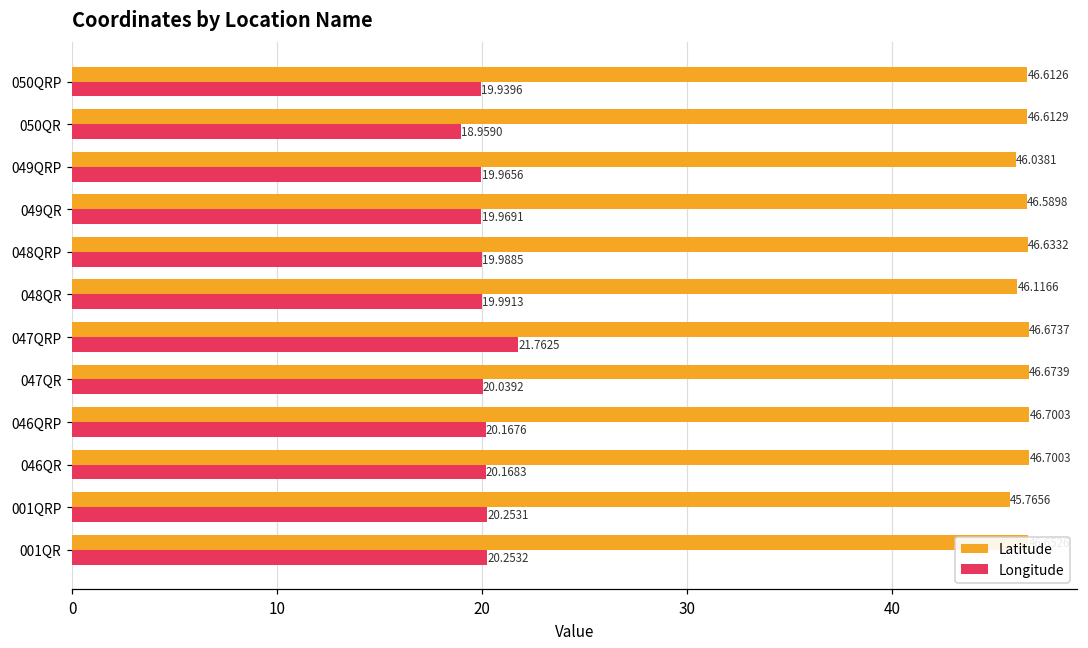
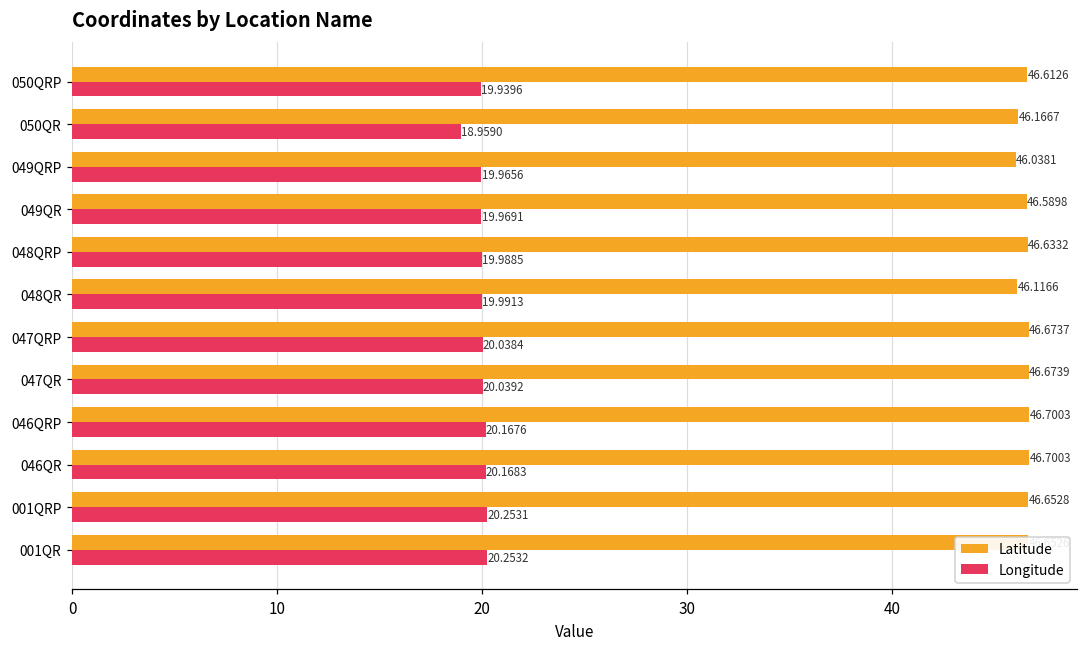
  {
    "Latitude": {
      "050QRP": 46.6126,
-     "050QR": 46.6129,
+     "050QR": 46.1667,
      "049QRP": 46.0381,
      "049QR": 46.5898,
      "048QRP": 46.6332,
      "048QR": 46.1166,
      "047QRP": 46.6737,
      "047QR": 46.6739,
      "046QRP": 46.7003,
      "046QR": 46.7003,
-     "001QRP": 45.7656
+     "001QRP": 46.6528
    },
    "Longitude": {
      "050QRP": 19.9396,
      "050QR": 18.9590,
      "049QRP": 19.9656,
      "049QR": 19.9691,
      "048QRP": 19.9885,
      "048QR": 19.9913,
-     "047QRP": 21.7625,
+     "047QRP": 20.0384,
      "047QR": 20.0392,
      "046QRP": 20.1676,
      "046QR": 20.1683,
      "001QRP": 20.2531,
      "001QR": 20.2532
    }
  }
